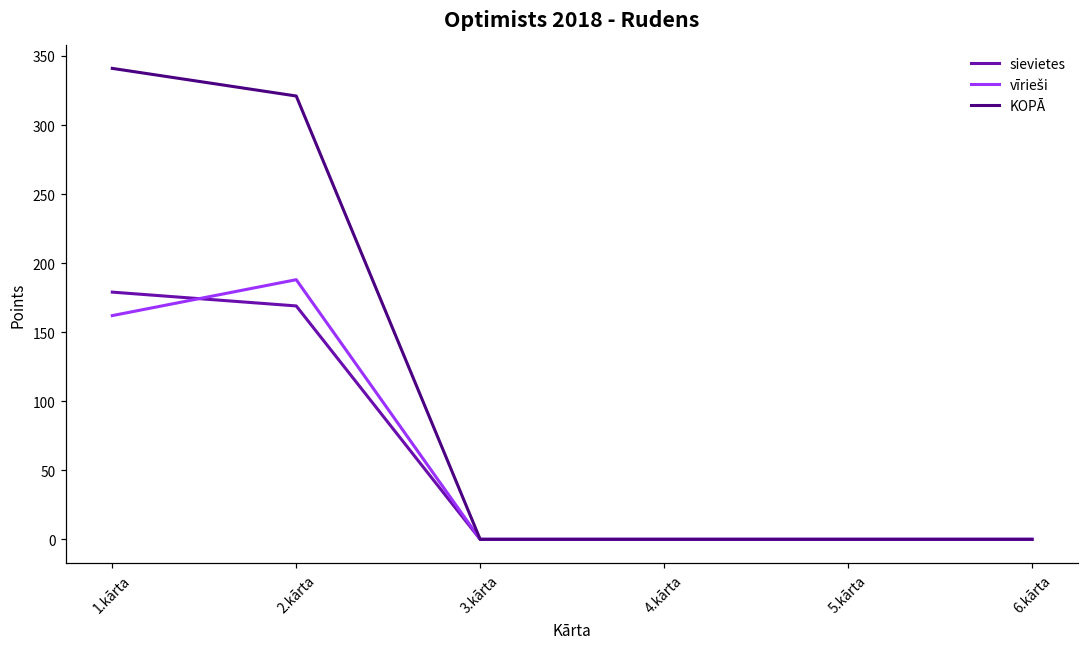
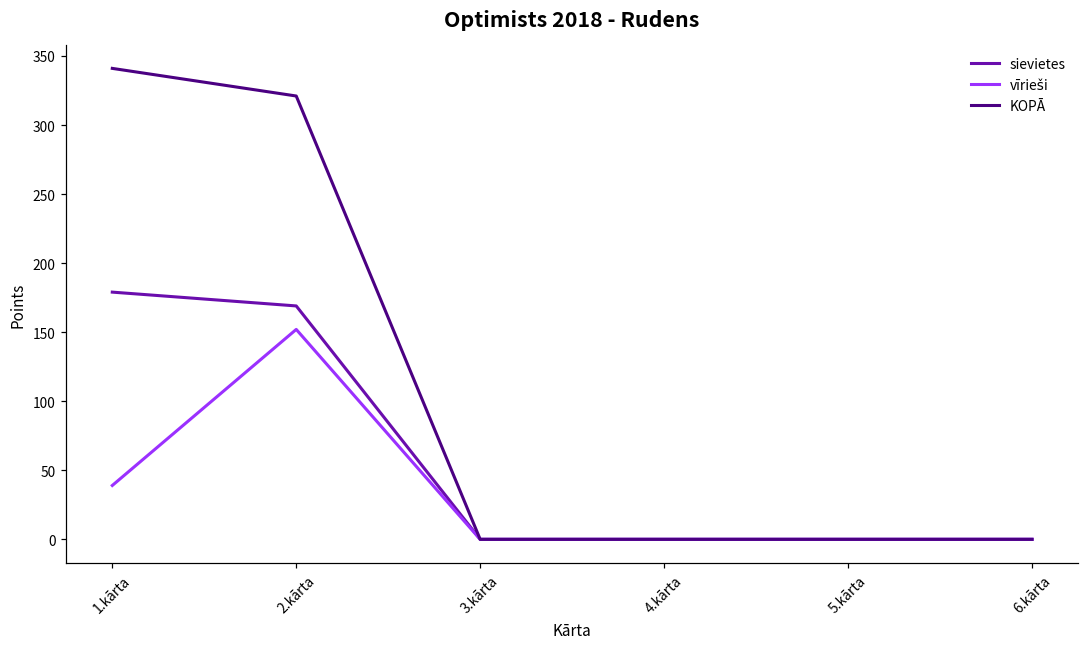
  {
    "vīrieši": {
-     "1.kārta": 162,
-     "2.kārta": 188
+     "1.kārta": 39,
+     "2.kārta": 152
    }
  }
